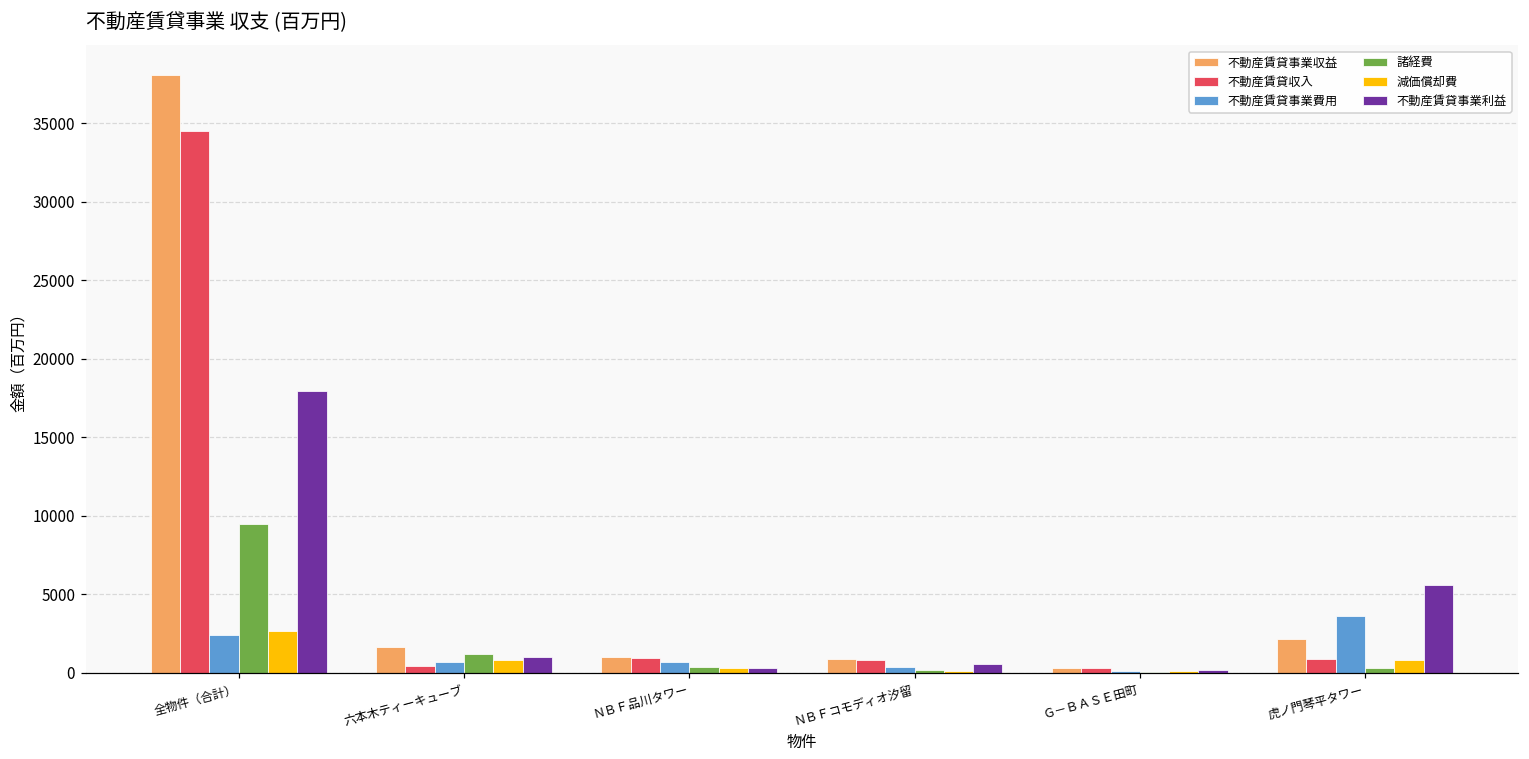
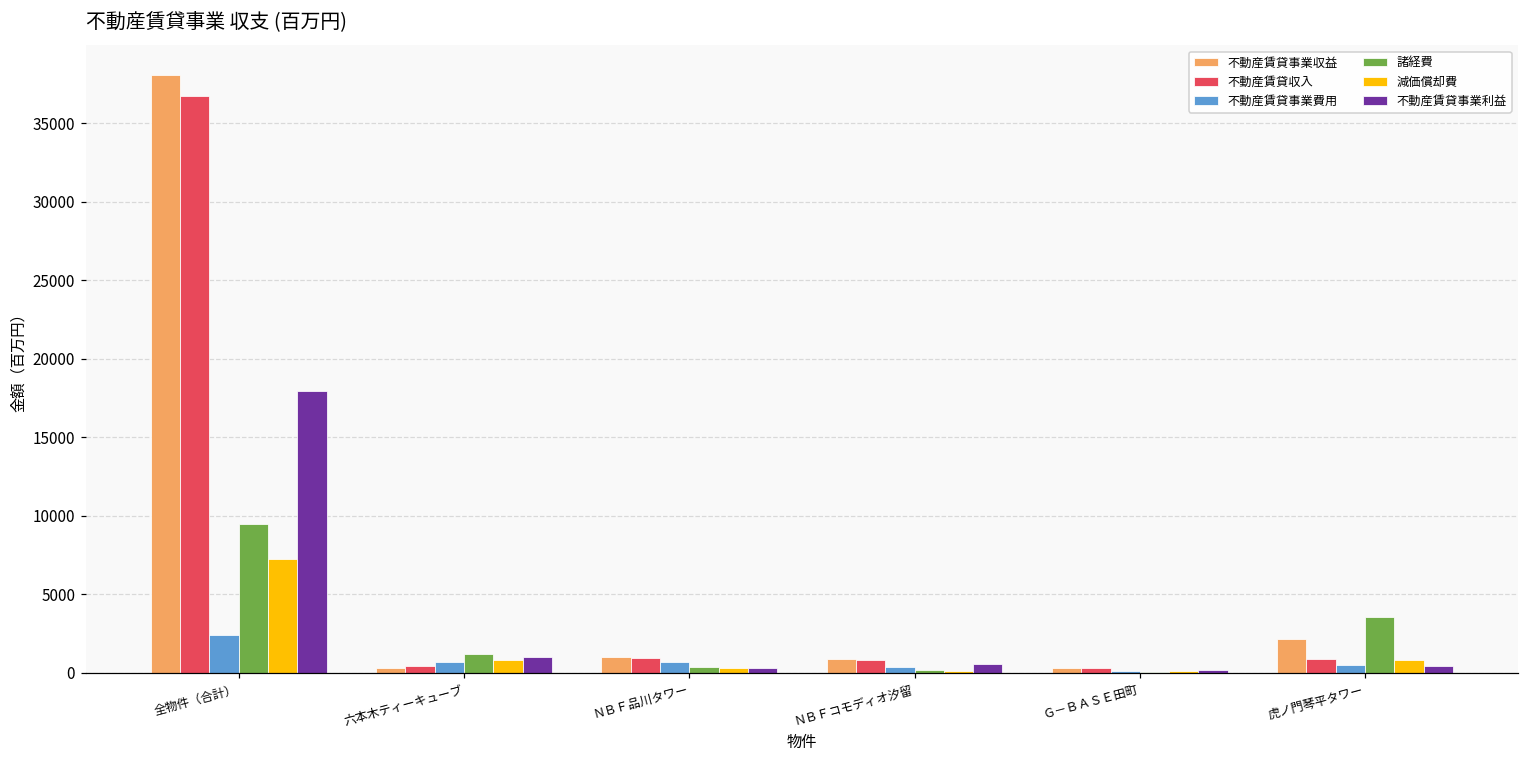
  {
    "不動産賃貸事業収益": {
      "全物件（合計）": 38100,
-     "六本木ティーキューブ": 1700,
+     "六本木ティーキューブ": 300,
      "ＮＢＦ品川タワー": 1000,
      "ＮＢＦコモディオ汐留": 900,
      "Ｇ－ＢＡＳＥ田町": 300,
      "虎ノ門琴平タワー": 2100
    },
    "不動産賃貸収入": {
-     "全物件（合計）": 34500,
+     "全物件（合計）": 36700,
      "六本木ティーキューブ": 400,
      "ＮＢＦ品川タワー": 900,
      "ＮＢＦコモディオ汐留": 800,
      "Ｇ－ＢＡＳＥ田町": 300,
      "虎ノ門琴平タワー": 800
    },
    "不動産賃貸事業費用": {
      "全物件（合計）": 2400,
      "六本木ティーキューブ": 700,
      "ＮＢＦ品川タワー": 700,
      "ＮＢＦコモディオ汐留": 300,
-     "虎ノ門琴平タワー": 3600
+     "虎ノ門琴平タワー": 500
    },
    "諸経費": {
      "全物件（合計）": 9400,
      "六本木ティーキューブ": 1200,
      "ＮＢＦ品川タワー": 300,
-     "虎ノ門琴平タワー": 300
+     "虎ノ門琴平タワー": 3500
    },
    "減価償却費": {
-     "全物件（合計）": 2600,
+     "全物件（合計）": 7200,
      "六本木ティーキューブ": 800,
      "ＮＢＦ品川タワー": 300,
      "虎ノ門琴平タワー": 800
    },
    "不動産賃貸事業利益": {
      "全物件（合計）": 17900,
      "六本木ティーキューブ": 1000,
      "ＮＢＦ品川タワー": 300,
      "ＮＢＦコモディオ汐留": 500,
-     "虎ノ門琴平タワー": 5600
+     "虎ノ門琴平タワー": 400
    }
  }
